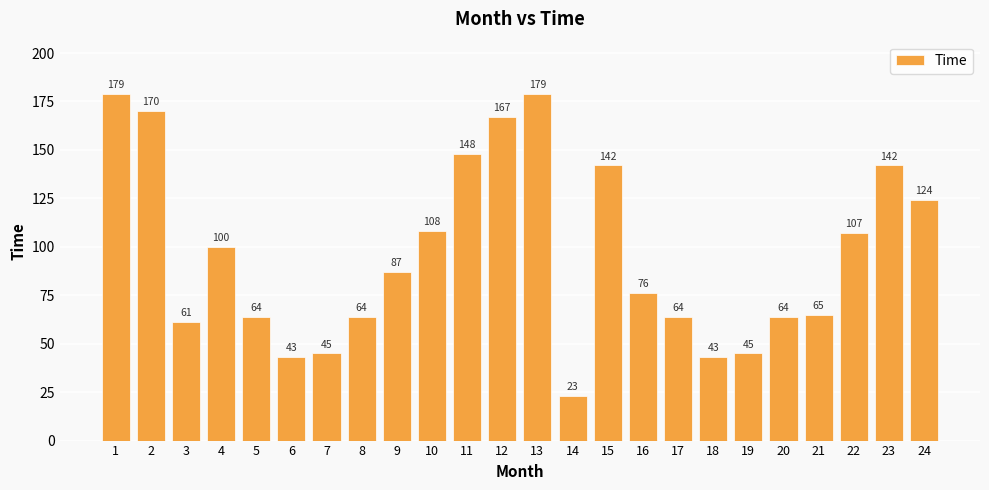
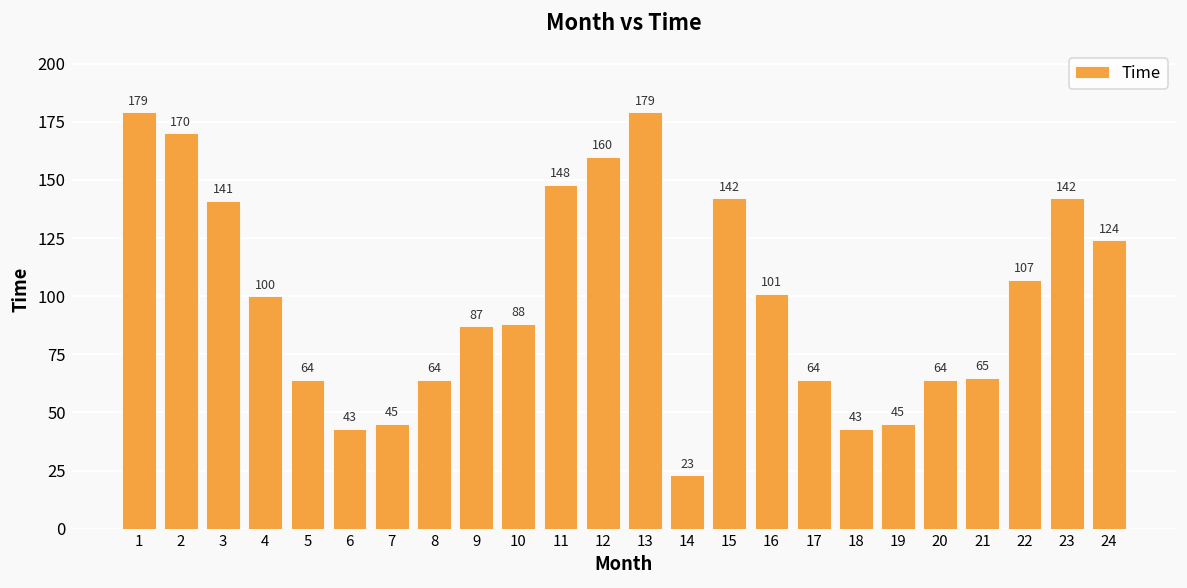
  {
    "1": 179,
    "2": 170,
-   "3": 61,
+   "3": 141,
    "4": 100,
    "5": 64,
    "6": 43,
    "7": 45,
    "8": 64,
    "9": 87,
-   "10": 108,
+   "10": 88,
    "11": 148,
-   "12": 167,
+   "12": 160,
    "13": 179,
    "14": 23,
    "15": 142,
-   "16": 76,
+   "16": 101,
    "17": 64,
    "18": 43,
    "19": 45,
    "20": 64,
    "21": 65,
    "22": 107,
    "23": 142,
    "24": 124
  }
